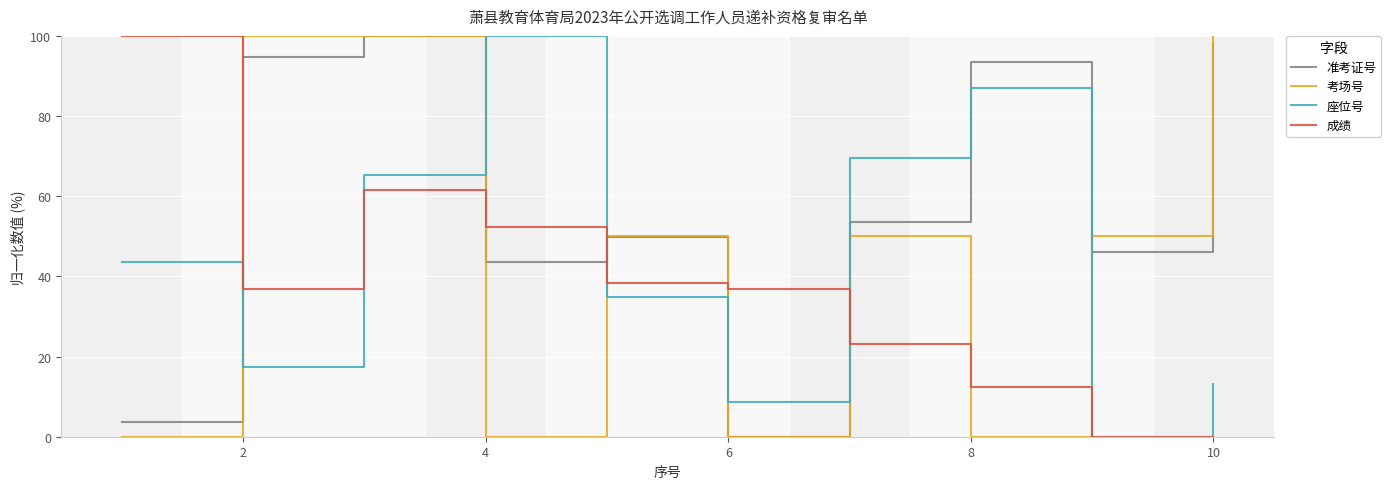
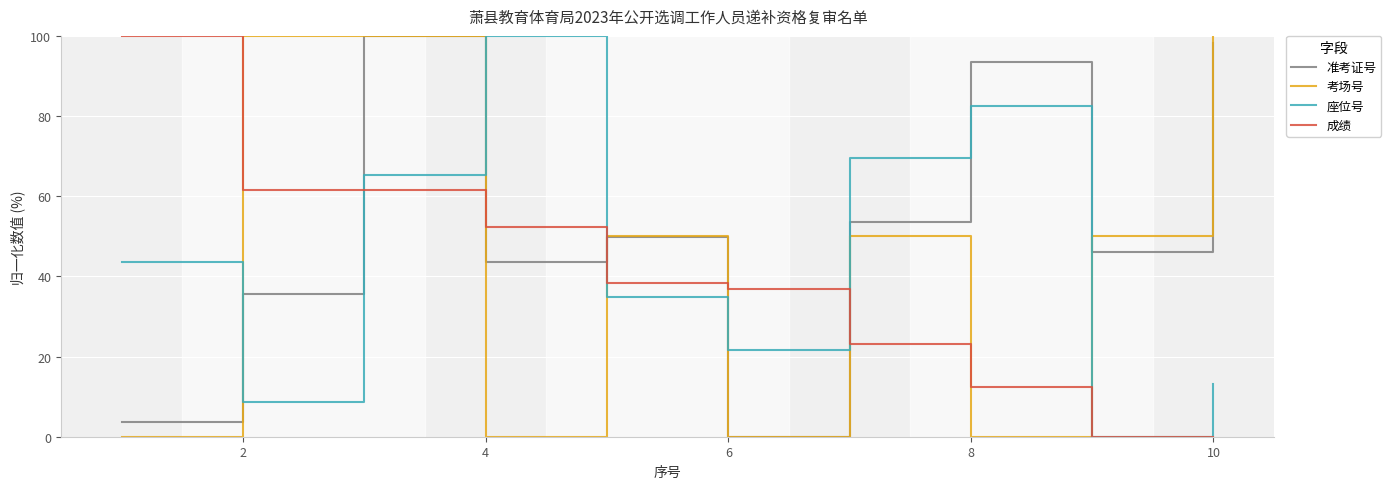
  {
    "准考证号": {
-     "2": 95,
+     "2": 36,
      "4": 44,
      "8": 93,
      "10": 98
    },
    "考场号": {
      "2": 100,
      "4": 0,
      "8": 0,
      "10": 100
    },
    "座位号": {
-     "2": 17,
+     "2": 9,
      "4": 100,
-     "6": 9,
-     "8": 87,
+     "6": 22,
+     "8": 83,
      "10": 13
    },
    "成绩": {
-     "2": 37,
+     "2": 62,
      "4": 52,
      "6": 37,
      "8": 12,
      "10": 0
    }
  }
